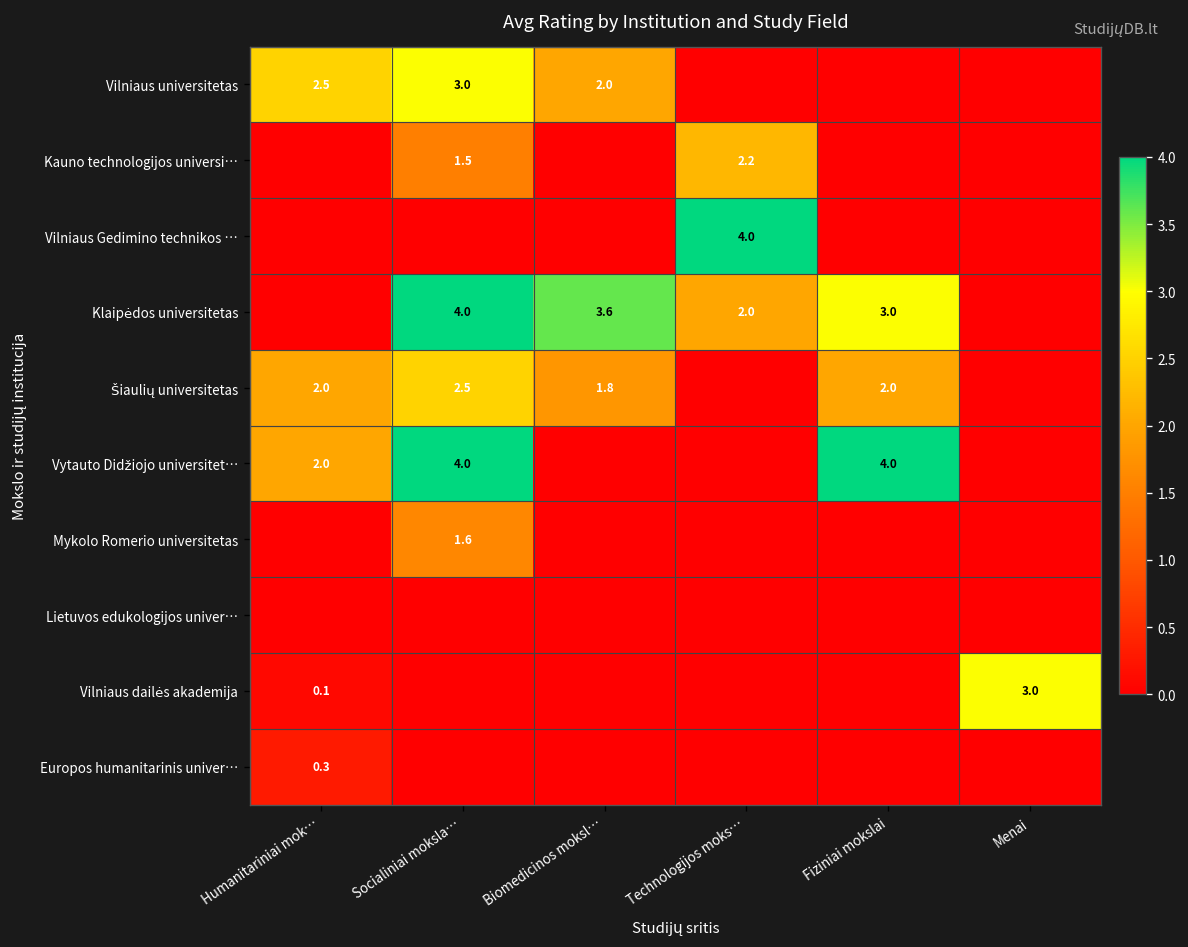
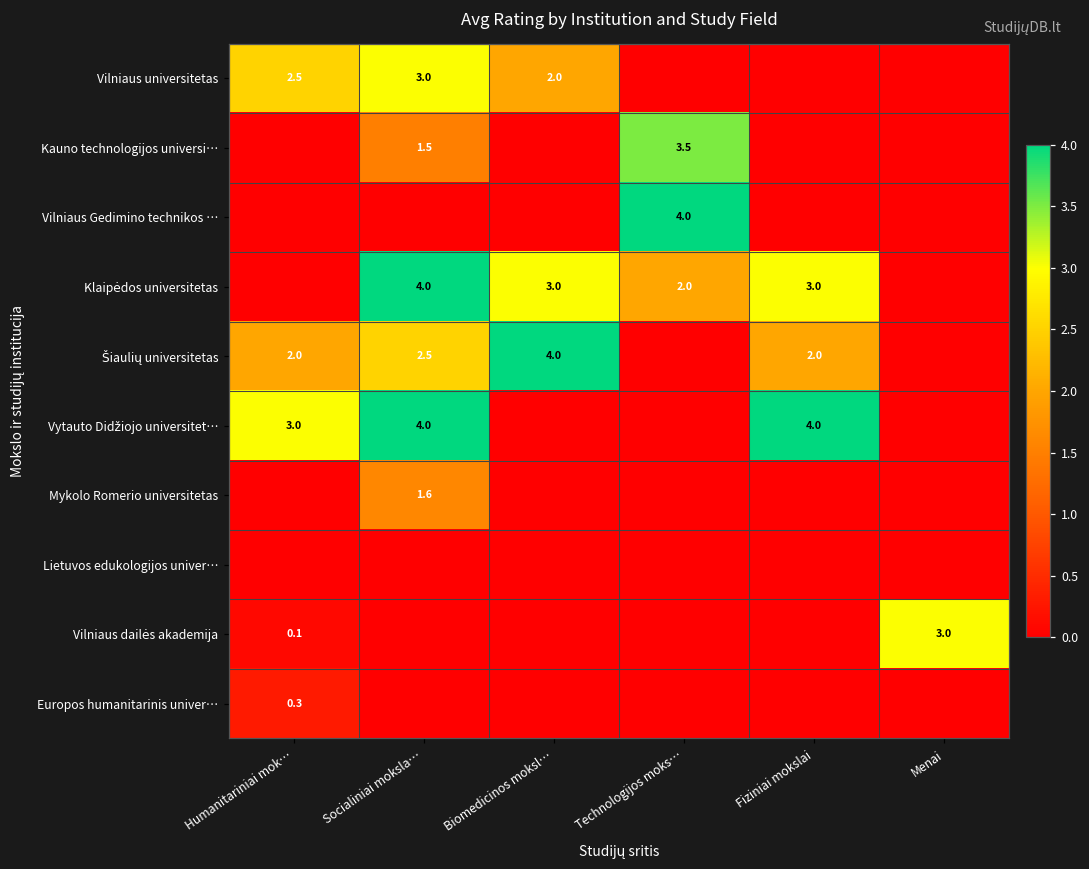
  {
    "Vilniaus universitetas": {
      "Humanitariniai mok…": 2.5,
      "Socialiniai moksla…": 3.0,
      "Biomedicinos moksl…": 2.0
    },
    "Kauno technologijos universi…": {
      "Socialiniai moksla…": 1.5,
-     "Technologijos moks…": 2.2
+     "Technologijos moks…": 3.5
    },
    "Vilniaus Gedimino technikos …": {
      "Technologijos moks…": 4.0
    },
    "Klaipėdos universitetas": {
      "Socialiniai moksla…": 4.0,
-     "Biomedicinos moksl…": 3.6,
+     "Biomedicinos moksl…": 3.0,
      "Technologijos moks…": 2.0,
      "Fiziniai mokslai": 3.0
    },
    "Šiaulių universitetas": {
      "Humanitariniai mok…": 2.0,
      "Socialiniai moksla…": 2.5,
-     "Biomedicinos moksl…": 1.8,
+     "Biomedicinos moksl…": 4.0,
      "Fiziniai mokslai": 2.0
    },
    "Vytauto Didžiojo universitet…": {
-     "Humanitariniai mok…": 2.0,
+     "Humanitariniai mok…": 3.0,
      "Socialiniai moksla…": 4.0,
      "Fiziniai mokslai": 4.0
    },
    "Mykolo Romerio universitetas": {
      "Socialiniai moksla…": 1.6
    },
    "Vilniaus dailės akademija": {
      "Humanitariniai mok…": 0.1,
      "Menai": 3.0
    },
    "Europos humanitarinis univer…": {
      "Humanitariniai mok…": 0.3
    }
  }
